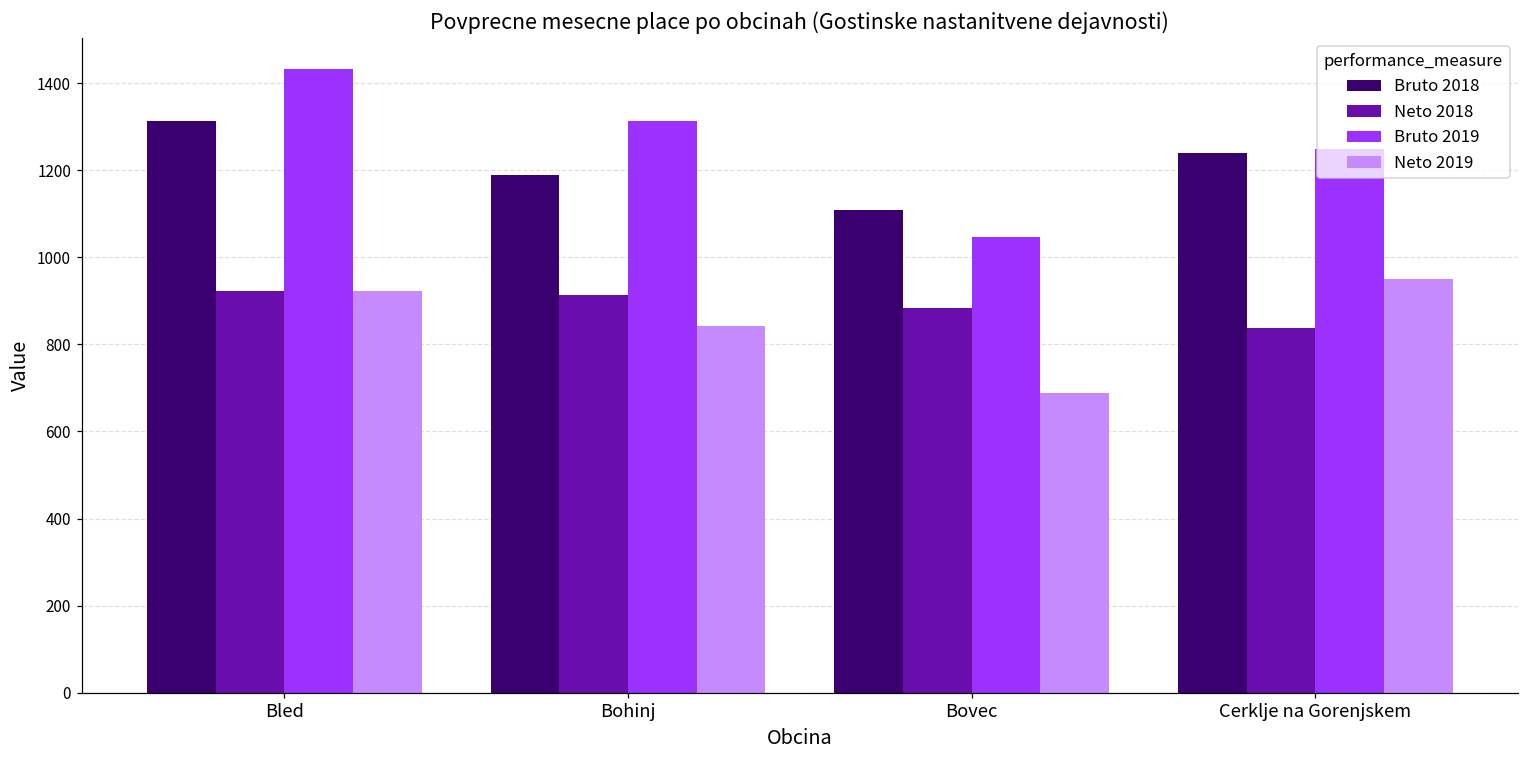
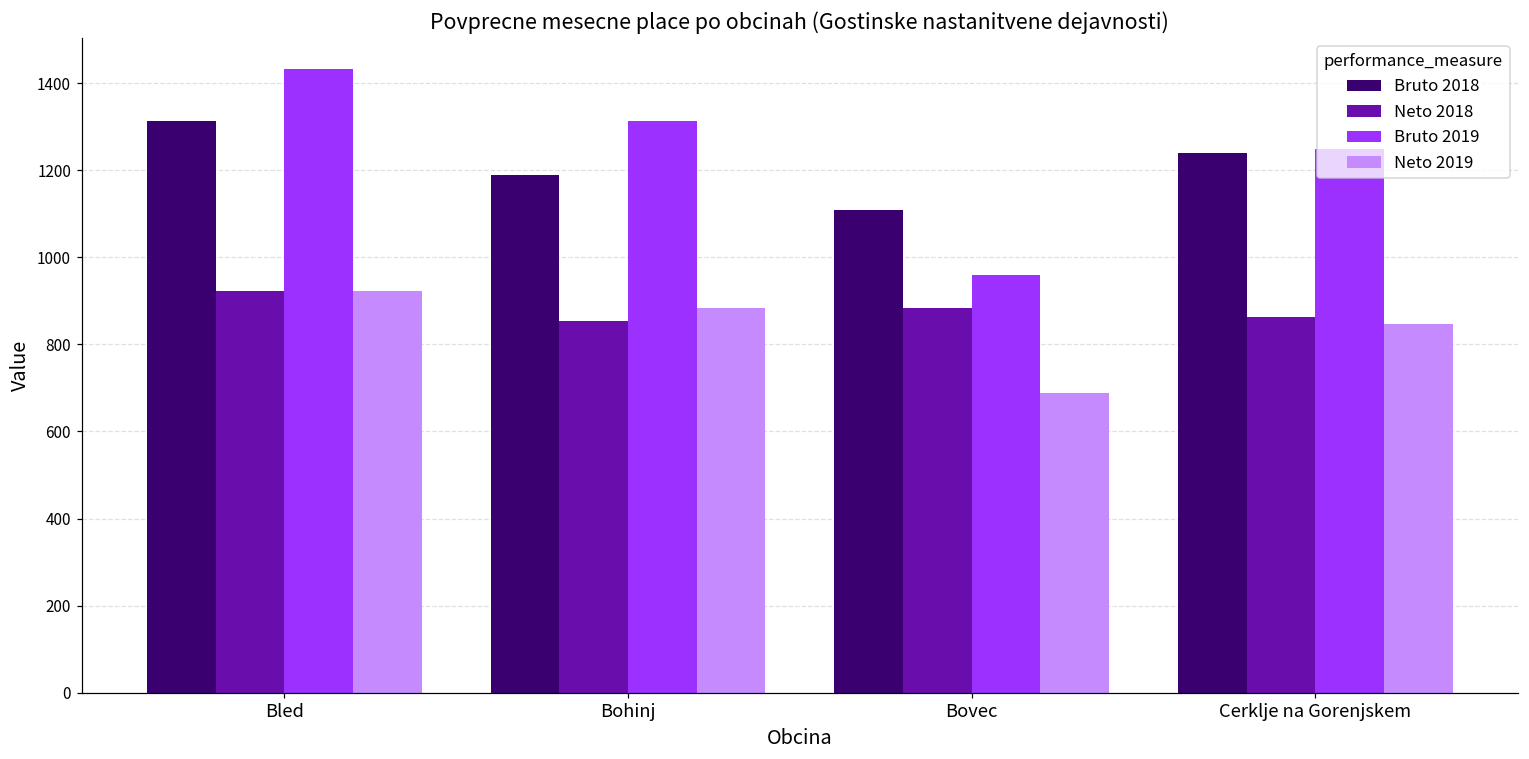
  {
    "Bruto 2018": {
      "Bled": 1310,
      "Bohinj": 1190,
      "Bovec": 1110,
      "Cerklje na Gorenjskem": 1240
    },
    "Neto 2018": {
      "Bled": 920,
-     "Bohinj": 910,
+     "Bohinj": 850,
      "Bovec": 880,
-     "Cerklje na Gorenjskem": 840
+     "Cerklje na Gorenjskem": 860
    },
    "Bruto 2019": {
      "Bled": 1430,
      "Bohinj": 1310,
-     "Bovec": 1050
+     "Bovec": 960
    },
    "Neto 2019": {
      "Bled": 920,
-     "Bohinj": 840,
+     "Bohinj": 880,
      "Bovec": 690,
-     "Cerklje na Gorenjskem": 950
+     "Cerklje na Gorenjskem": 850
    }
  }
